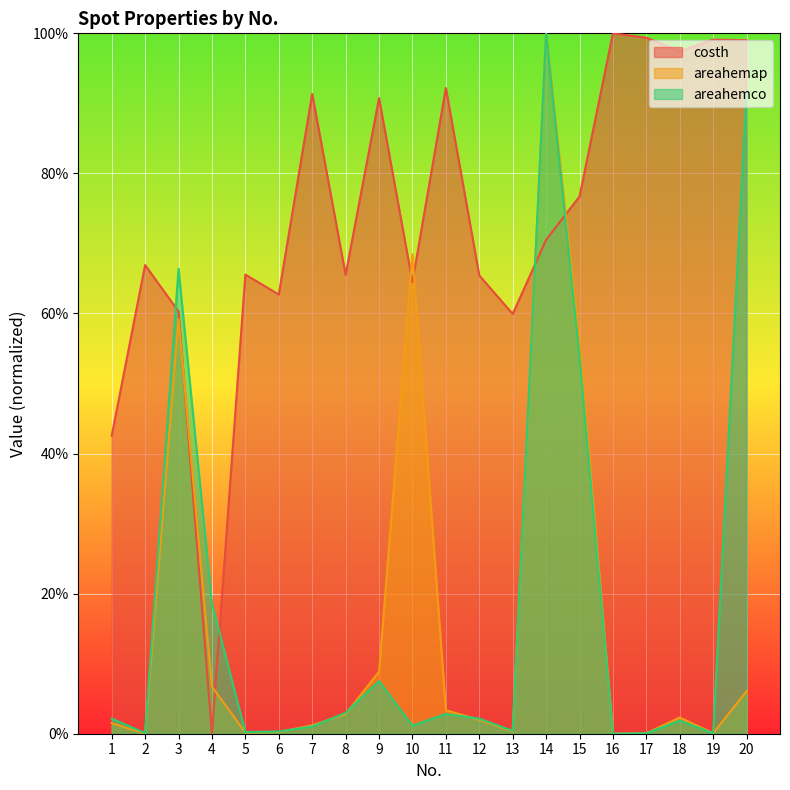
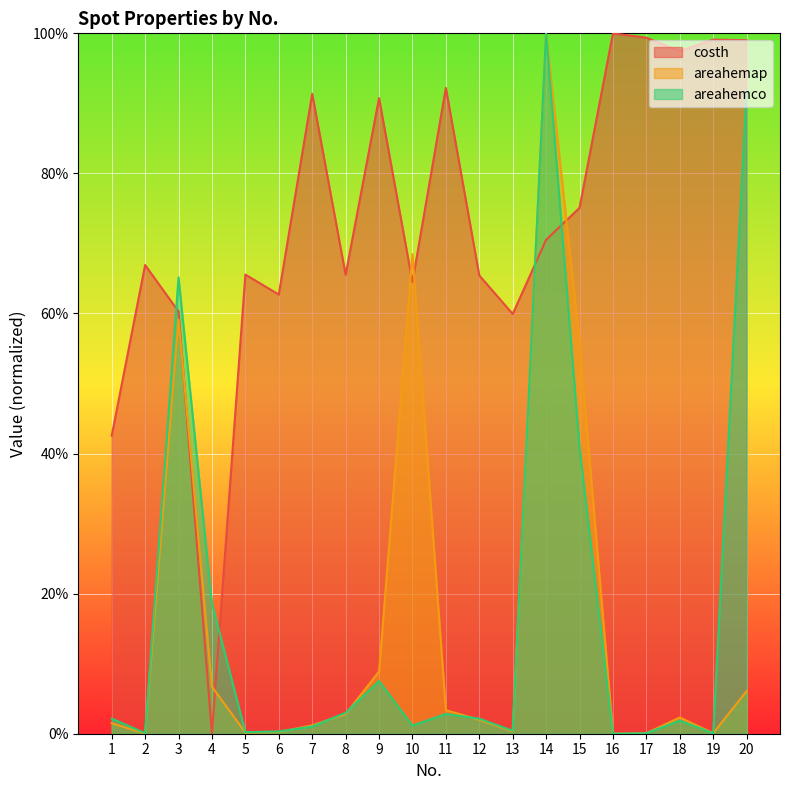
  {
    "costh": {
      "1": "43%",
      "2": "67%",
      "3": "60%",
      "4": "0%",
      "5": "66%",
      "6": "63%",
      "7": "91%",
      "8": "66%",
      "9": "91%",
      "10": "64%",
      "11": "92%",
      "12": "65%",
      "13": "60%",
      "14": "71%",
-     "15": "77%",
+     "15": "75%",
      "16": "100%",
      "17": "99%",
      "19": "99%",
      "20": "99%"
    },
    "areahemap": {
      "1": "2%",
      "3": "59%",
      "4": "7%",
      "9": "9%",
      "10": "68%",
      "11": "3%",
      "15": "56%",
      "18": "2%",
      "20": "6%"
    },
    "areahemco": {
      "1": "2%",
-     "3": "66%",
+     "3": "65%",
      "4": "19%",
      "9": "8%",
      "10": "1%",
      "11": "3%",
-     "15": "54%",
+     "15": "41%",
      "18": "2%"
    }
  }
